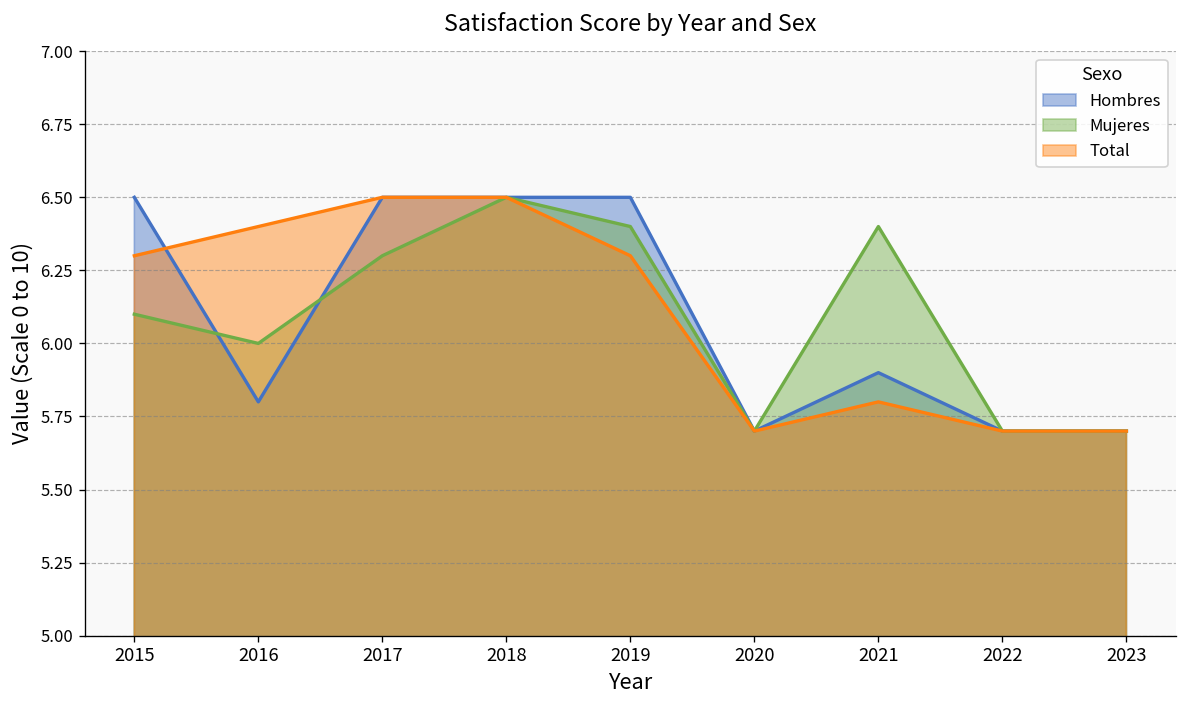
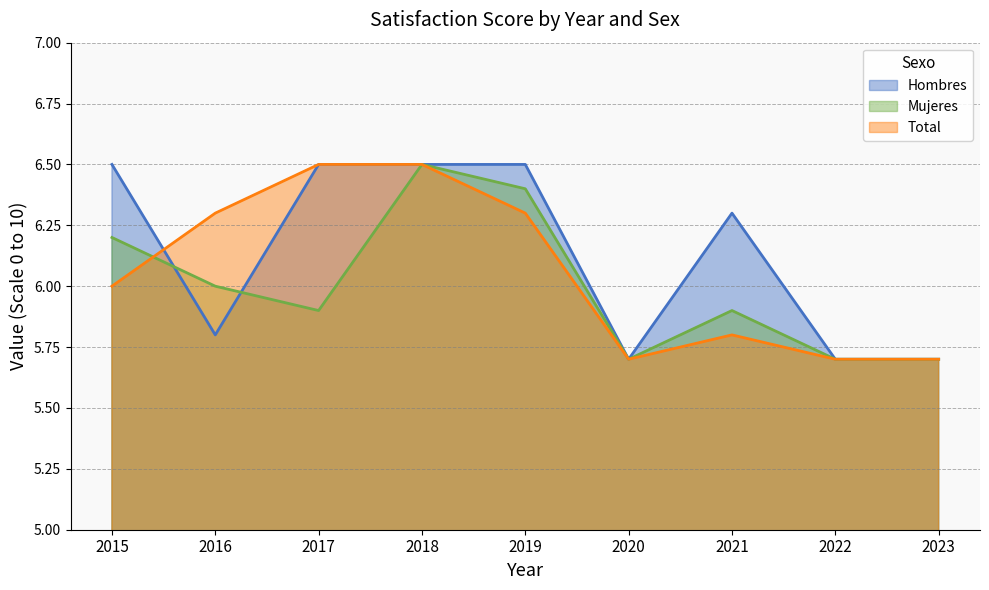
  {
    "Hombres": {
      "2015": 6.5,
      "2016": 5.8,
      "2019": 6.5,
-     "2021": 5.9
+     "2021": 6.3
    },
    "Mujeres": {
-     "2015": 6.1,
+     "2015": 6.2,
      "2016": 6.0,
-     "2017": 6.3,
+     "2017": 5.9,
      "2019": 6.4,
-     "2021": 6.4
+     "2021": 5.9
    },
    "Total": {
-     "2015": 6.3,
-     "2016": 6.4,
+     "2015": 6.0,
+     "2016": 6.3,
      "2019": 6.3,
      "2021": 5.8
    }
  }
